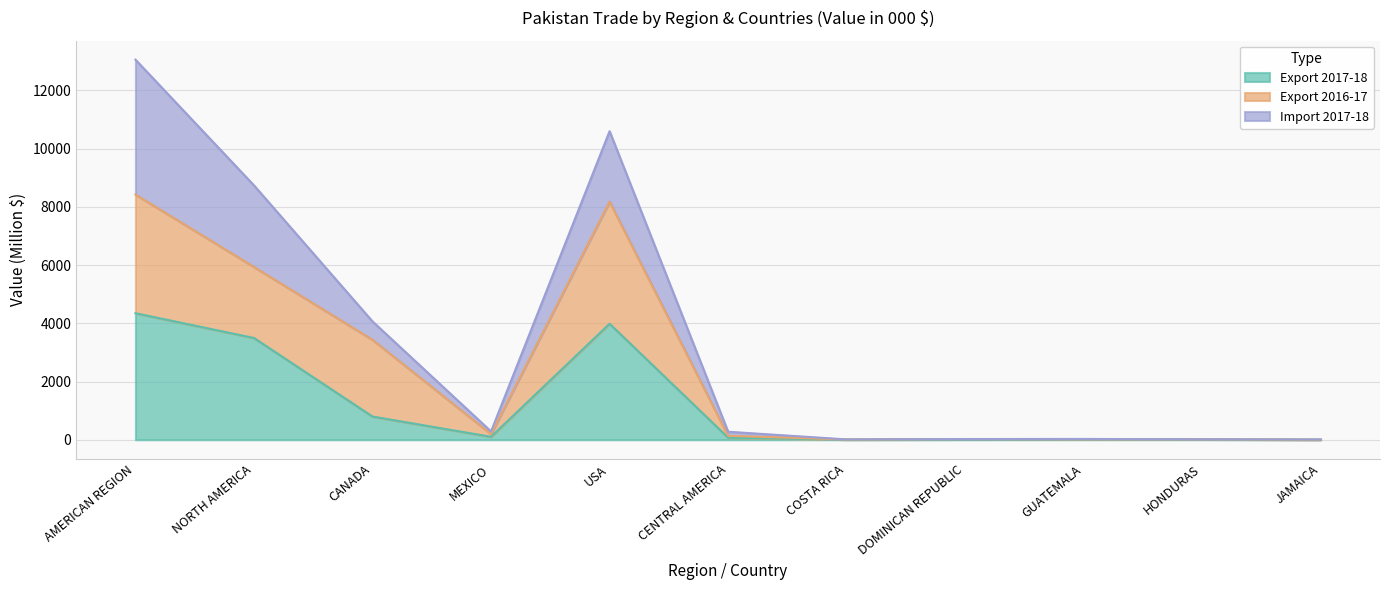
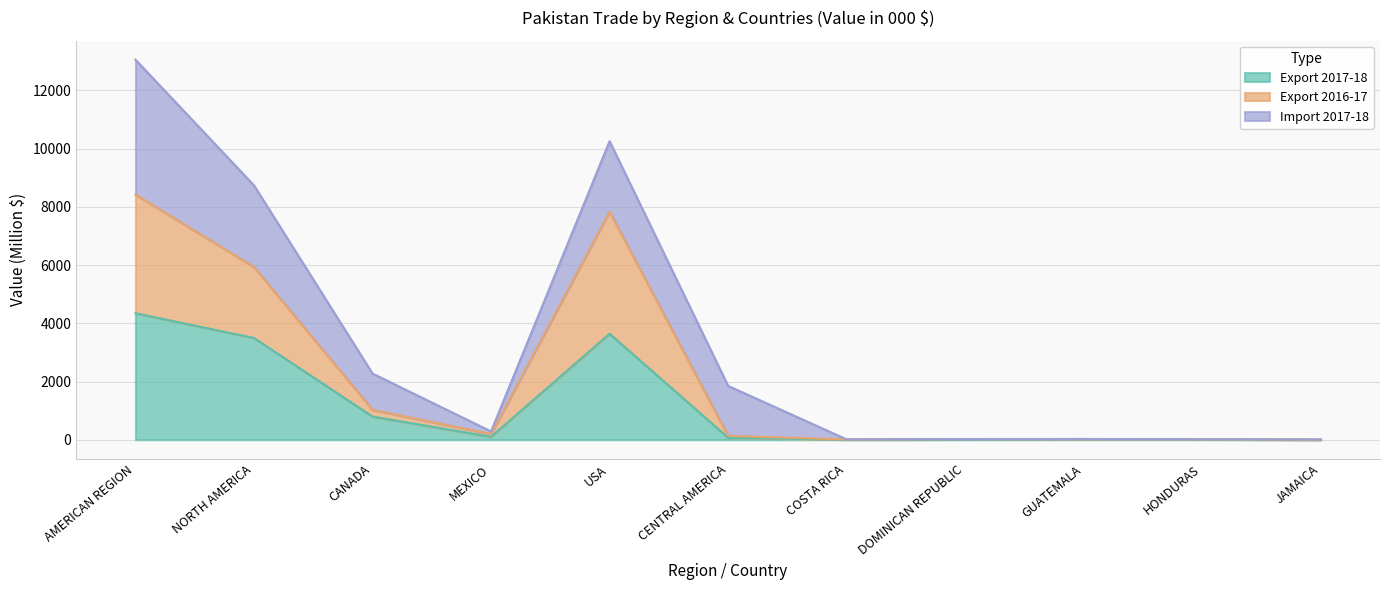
  {
    "Export 2017-18": {
      "AMERICAN REGION": 4300,
      "NORTH AMERICA": 3500,
      "CANADA": 800,
      "MEXICO": 100,
-     "USA": 4000
+     "USA": 3600
    },
    "Export 2016-17": {
      "AMERICAN REGION": 4100,
      "NORTH AMERICA": 2400,
-     "CANADA": 2600,
+     "CANADA": 200,
      "MEXICO": 100,
      "USA": 4200
    },
    "Import 2017-18": {
      "AMERICAN REGION": 4600,
      "NORTH AMERICA": 2800,
-     "CANADA": 600,
+     "CANADA": 1200,
      "MEXICO": 100,
      "USA": 2400,
-     "CENTRAL AMERICA": 100
+     "CENTRAL AMERICA": 1700
    }
  }
